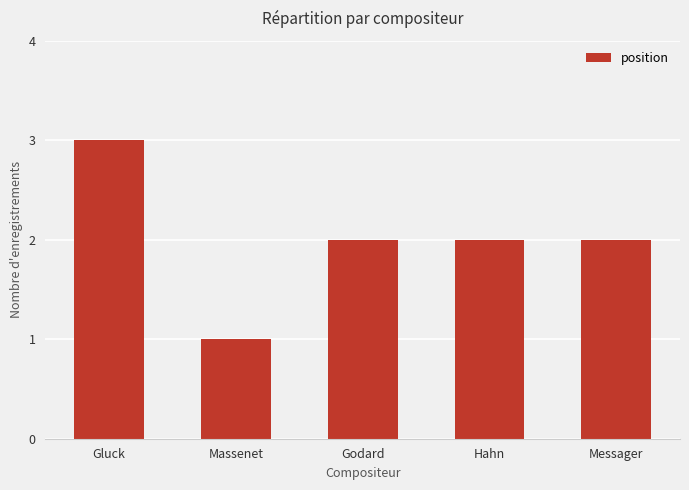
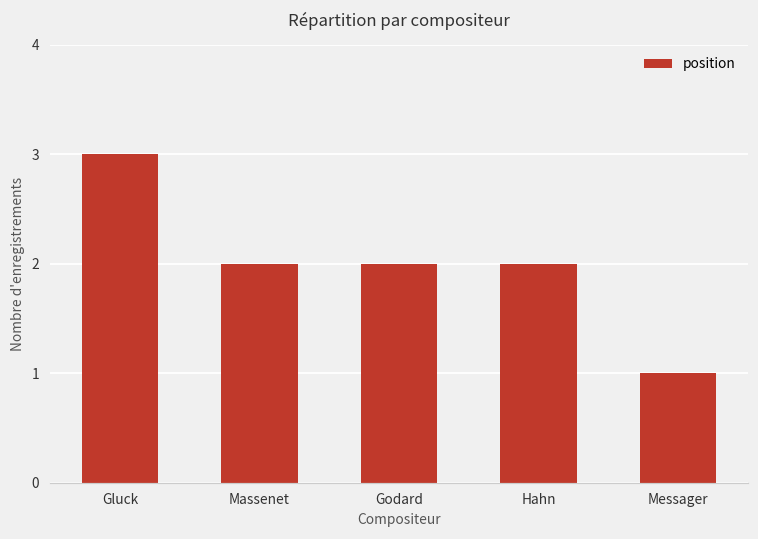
  {
    "Gluck": 3,
-   "Massenet": 1,
+   "Massenet": 2,
    "Godard": 2,
    "Hahn": 2,
-   "Messager": 2
+   "Messager": 1
  }
